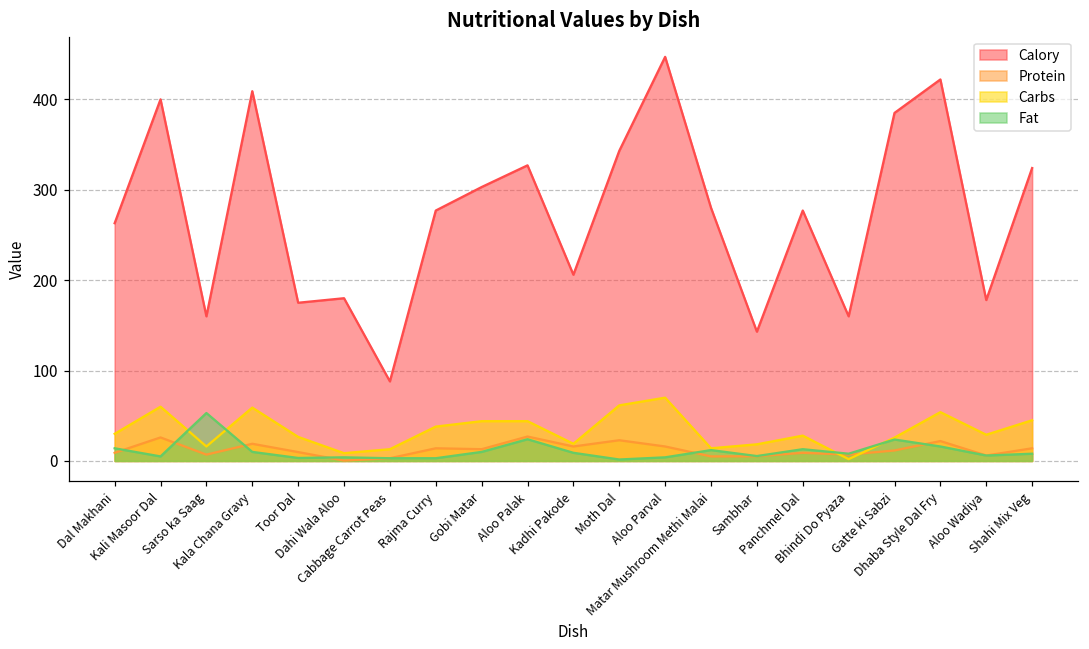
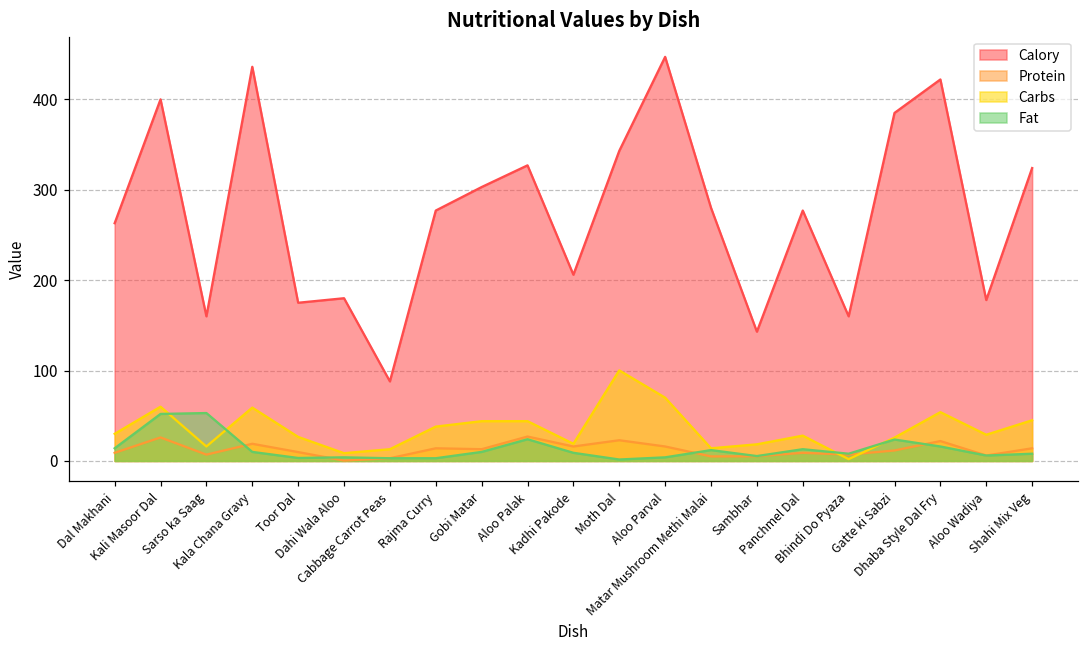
  {
    "Calory": {
      "Dal Makhani": 260,
      "Kali Masoor Dal": 400,
      "Sarso ka Saag": 160,
-     "Kala Chana Gravy": 410,
+     "Kala Chana Gravy": 440,
      "Toor Dal": 180,
      "Dahi Wala Aloo": 180,
      "Cabbage Carrot Peas": 90,
      "Rajma Curry": 280,
      "Gobi Matar": 300,
      "Aloo Palak": 330,
      "Kadhi Pakode": 210,
      "Moth Dal": 340,
      "Aloo Parval": 450,
      "Matar Mushroom Methi Malai": 280,
      "Sambhar": 140,
      "Panchmel Dal": 280,
      "Bhindi Do Pyaza": 160,
      "Gatte ki Sabzi": 390,
      "Dhaba Style Dal Fry": 420,
      "Aloo Wadiya": 180,
      "Shahi Mix Veg": 320
    },
    "Protein": {
      "Dal Makhani": 10,
      "Kali Masoor Dal": 30,
      "Sarso ka Saag": 10,
      "Kala Chana Gravy": 20,
      "Toor Dal": 10,
      "Dahi Wala Aloo": 0,
      "Rajma Curry": 10,
      "Moth Dal": 20,
      "Aloo Parval": 20,
      "Matar Mushroom Methi Malai": 10,
      "Panchmel Dal": 10,
      "Gatte ki Sabzi": 10,
      "Dhaba Style Dal Fry": 20,
      "Shahi Mix Veg": 10
    },
    "Carbs": {
      "Dal Makhani": 30,
      "Kali Masoor Dal": 60,
      "Sarso ka Saag": 20,
      "Kala Chana Gravy": 60,
      "Toor Dal": 30,
      "Dahi Wala Aloo": 10,
      "Cabbage Carrot Peas": 10,
      "Rajma Curry": 40,
      "Gobi Matar": 40,
      "Aloo Palak": 40,
-     "Moth Dal": 60,
+     "Moth Dal": 100,
      "Aloo Parval": 70,
      "Sambhar": 20,
      "Panchmel Dal": 30,
      "Bhindi Do Pyaza": 0,
      "Dhaba Style Dal Fry": 50,
      "Aloo Wadiya": 30,
      "Shahi Mix Veg": 50
    },
    "Fat": {
      "Dal Makhani": 10,
-     "Kali Masoor Dal": 10,
+     "Kali Masoor Dal": 50,
      "Sarso ka Saag": 50,
      "Kala Chana Gravy": 10,
      "Toor Dal": 0,
      "Dahi Wala Aloo": 0,
      "Rajma Curry": 0,
      "Kadhi Pakode": 10,
      "Moth Dal": 0,
      "Aloo Parval": 0,
      "Panchmel Dal": 10,
      "Dhaba Style Dal Fry": 20,
      "Shahi Mix Veg": 10
    }
  }
